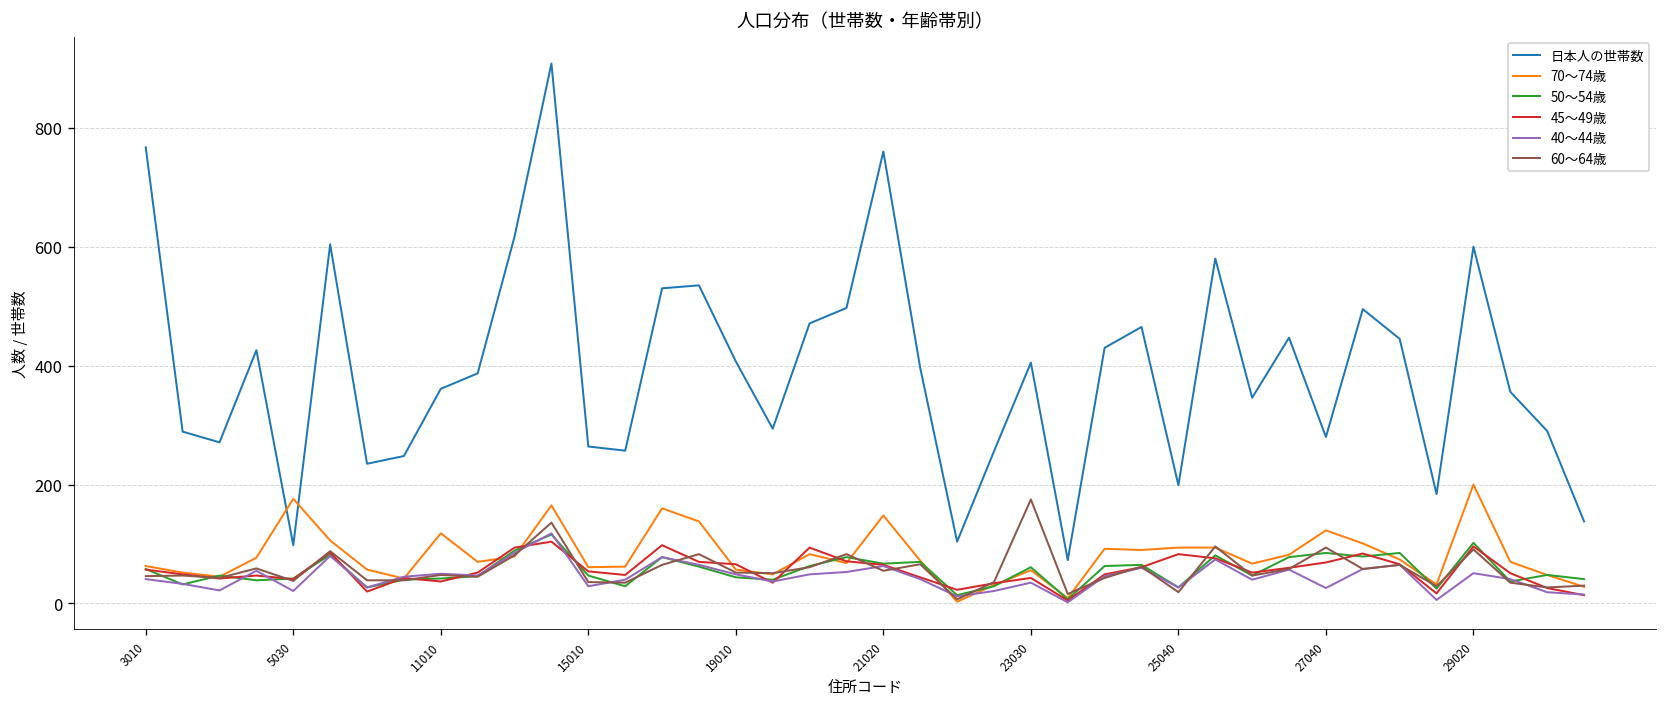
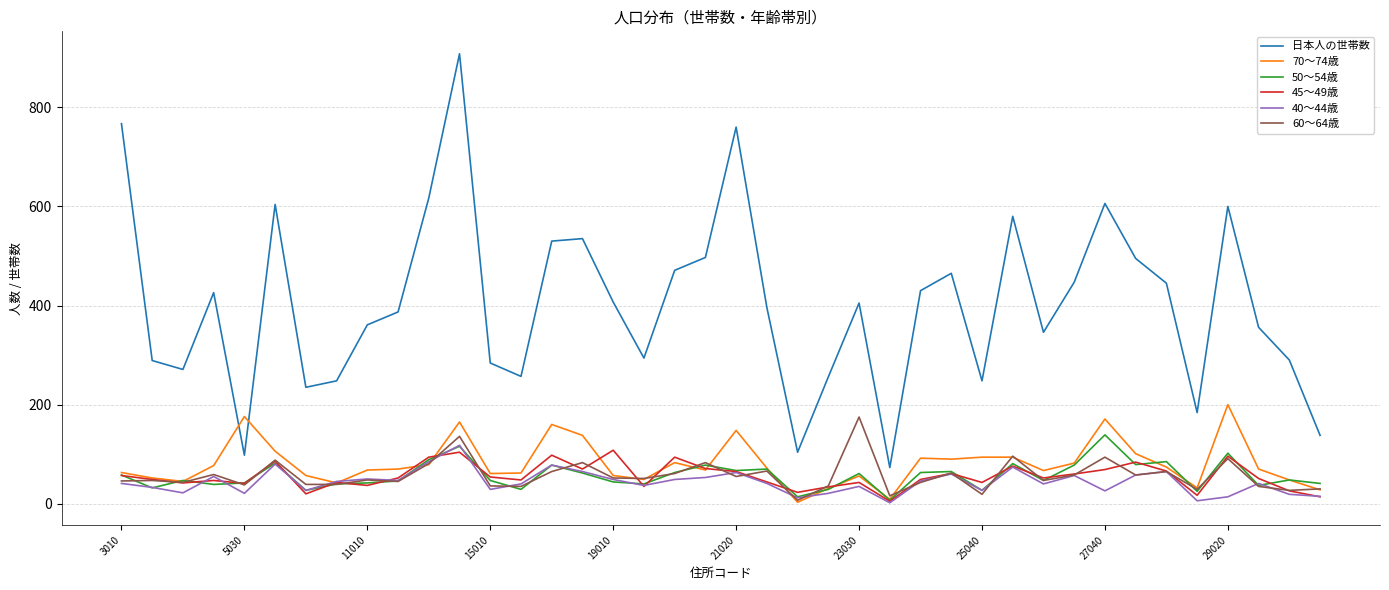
  {
    "日本人の世帯数": {
      "3010": 770,
      "5030": 100,
      "11010": 360,
-     "15010": 260,
+     "15010": 280,
      "19010": 410,
      "21020": 760,
      "23030": 410,
-     "25040": 200,
-     "27040": 280,
+     "25040": 250,
+     "27040": 610,
      "29020": 600
    },
    "70〜74歳": {
      "5030": 180,
-     "11010": 120,
+     "11010": 70,
      "15010": 60,
      "21020": 150,
      "25040": 90,
-     "27040": 120,
+     "27040": 170,
      "29020": 200
    },
    "50〜54歳": {
      "15010": 50,
-     "27040": 90,
+     "27040": 140,
      "29020": 100
    },
    "45〜49歳": {
      "15010": 50,
-     "19010": 70,
+     "19010": 110,
      "23030": 40,
-     "25040": 80,
+     "25040": 40,
      "27040": 70
    },
    "40〜44歳": {
      "5030": 20,
      "15010": 30,
      "23030": 40,
      "27040": 30,
-     "29020": 50
+     "29020": 10
    },
    "60〜64歳": {
      "15010": 40,
      "21020": 60,
      "23030": 180,
      "25040": 20,
      "27040": 90
    }
  }
